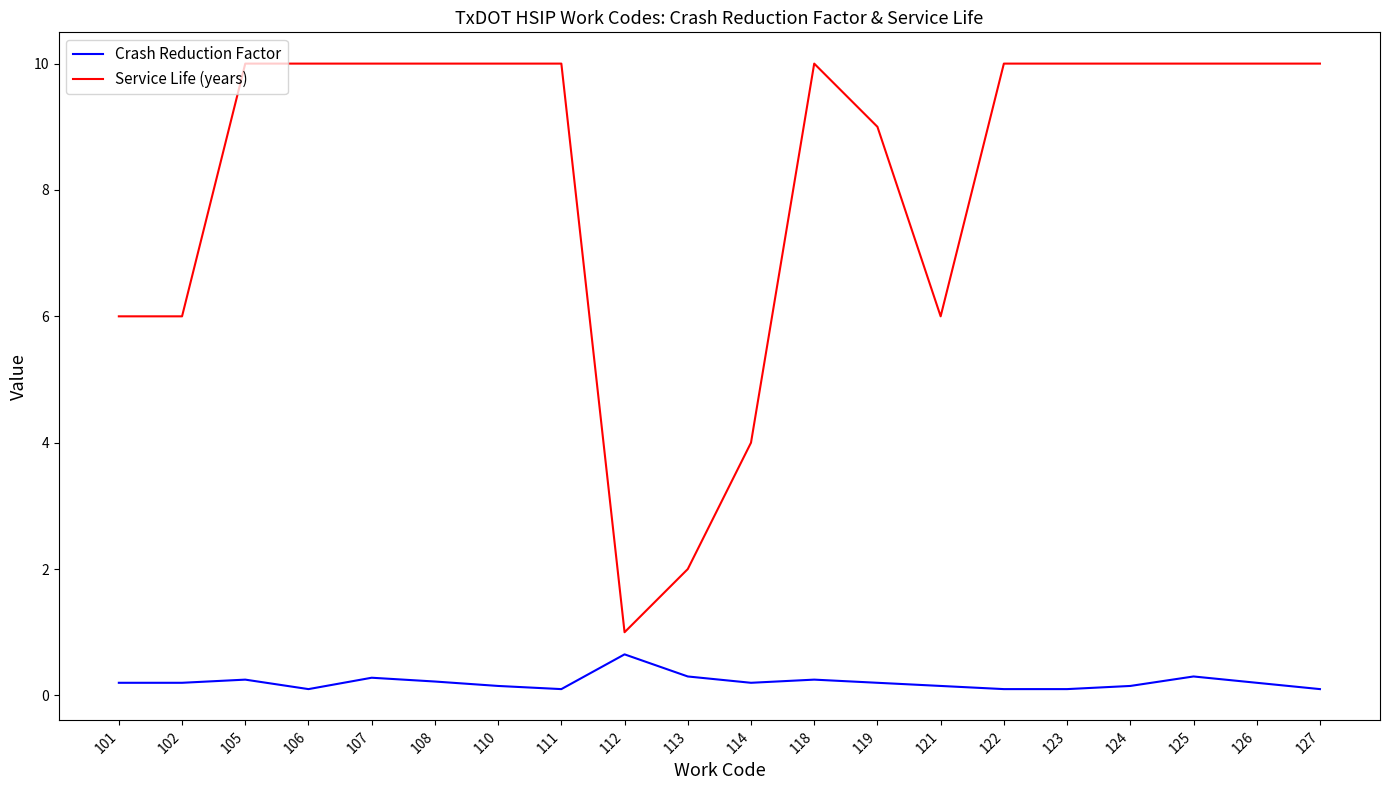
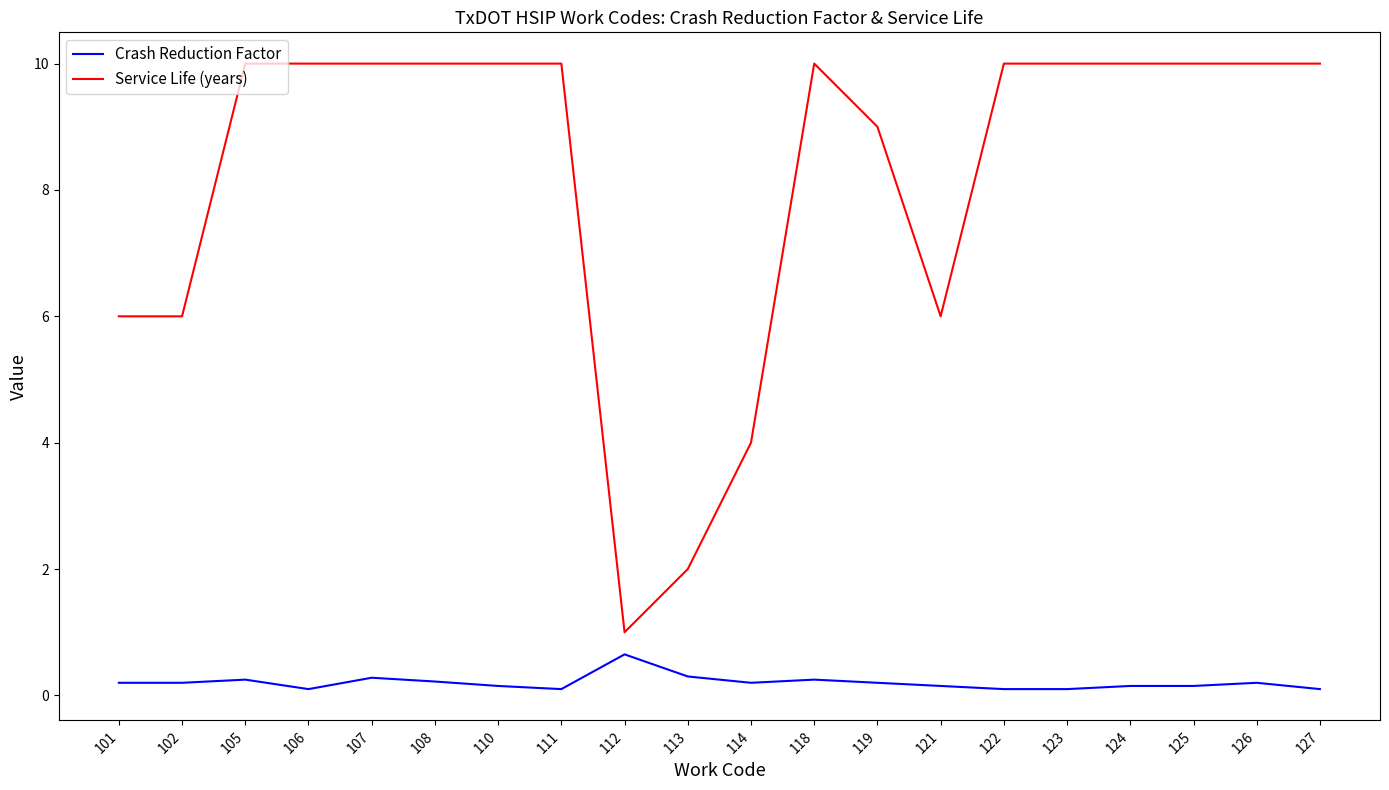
  {
    "Crash Reduction Factor": {
      "101": 0.2,
      "102": 0.2,
      "105": 0.3,
      "106": 0.1,
      "107": 0.3,
      "108": 0.2,
      "110": 0.2,
      "111": 0.1,
      "112": 0.7,
      "113": 0.3,
      "114": 0.2,
      "118": 0.3,
      "119": 0.2,
      "121": 0.2,
      "122": 0.1,
      "123": 0.1,
      "124": 0.2,
-     "125": 0.3,
+     "125": 0.2,
      "126": 0.2,
      "127": 0.1
    },
    "Service Life (years)": {
      "101": 6.0,
      "102": 6.0,
      "106": 10.0,
      "107": 10.0,
      "108": 10.0,
      "110": 10.0,
      "111": 10.0,
      "112": 1.0,
      "113": 2.0,
      "114": 4.0,
      "118": 10.0,
      "119": 9.0,
      "121": 6.0,
      "122": 10.0,
      "123": 10.0,
      "124": 10.0,
      "125": 10.0,
      "126": 10.0,
      "127": 10.0
    }
  }
